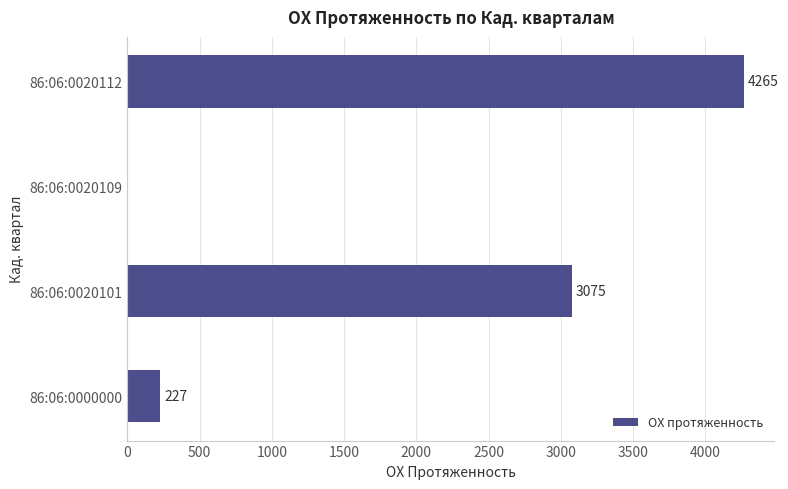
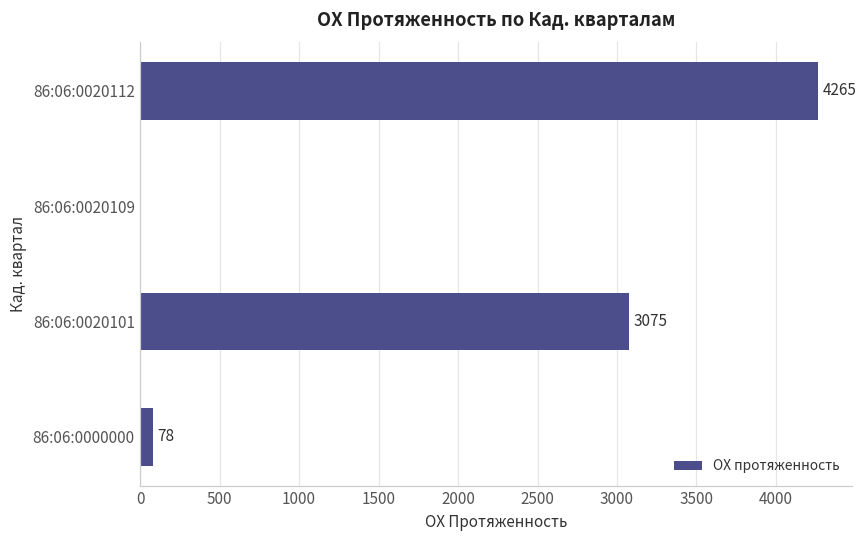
  {
    "86:06:0020112": 4265,
    "86:06:0020101": 3075,
-   "86:06:0000000": 227
+   "86:06:0000000": 78
  }
